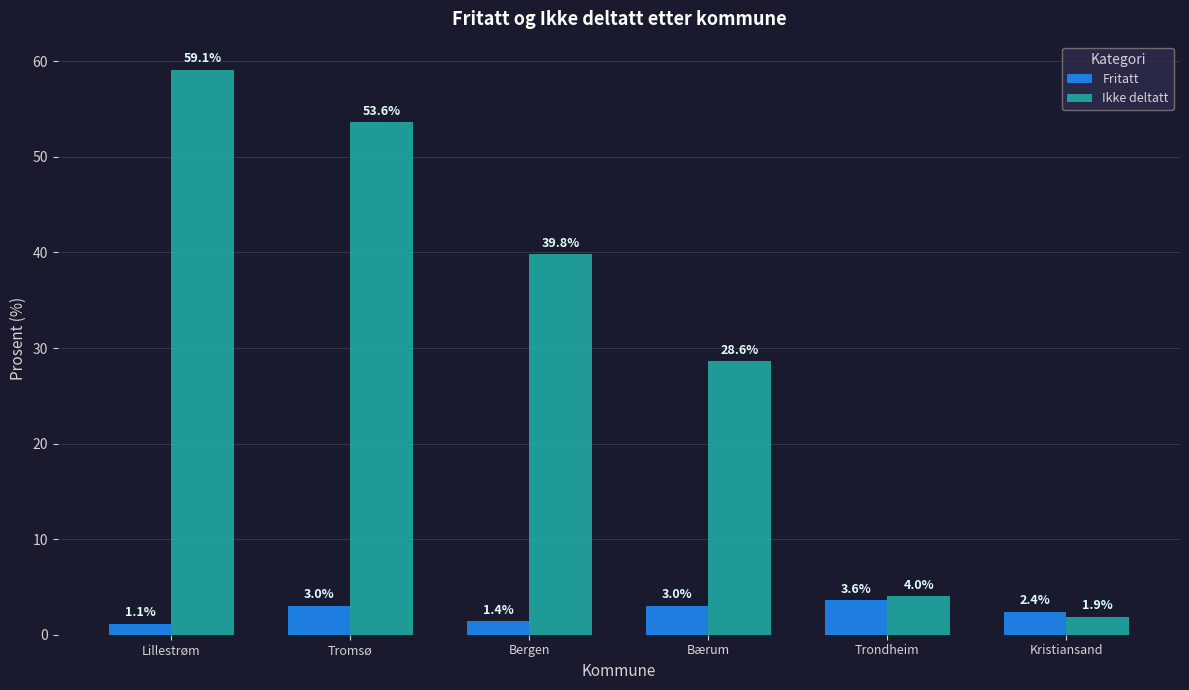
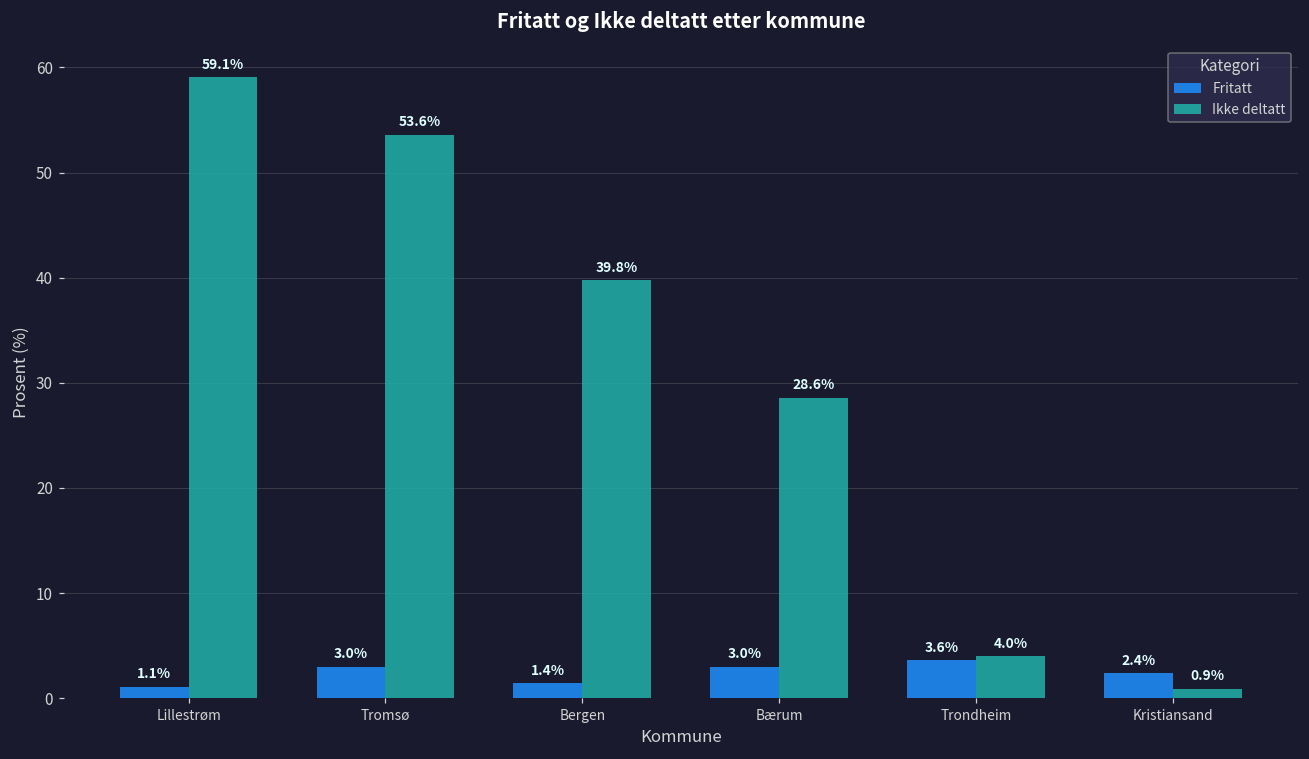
  {
    "Fritatt": {
      "Lillestrøm": "1.1%",
      "Tromsø": "3.0%",
      "Bergen": "1.4%",
      "Bærum": "3.0%",
      "Trondheim": "3.6%",
      "Kristiansand": "2.4%"
    },
    "Ikke deltatt": {
      "Lillestrøm": "59.1%",
      "Tromsø": "53.6%",
      "Bergen": "39.8%",
      "Bærum": "28.6%",
      "Trondheim": "4.0%",
-     "Kristiansand": "1.9%"
+     "Kristiansand": "0.9%"
    }
  }
